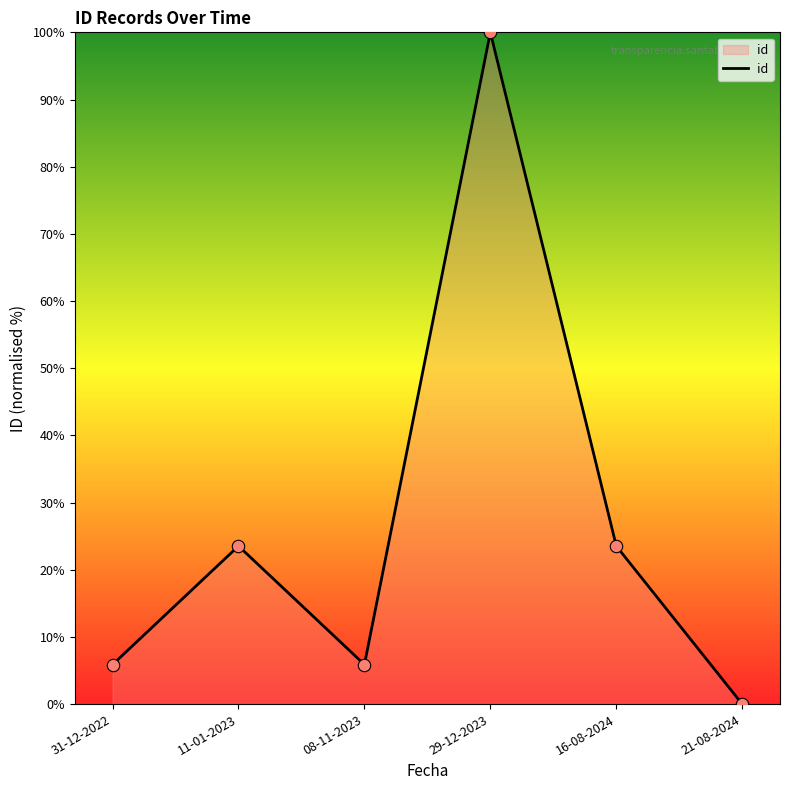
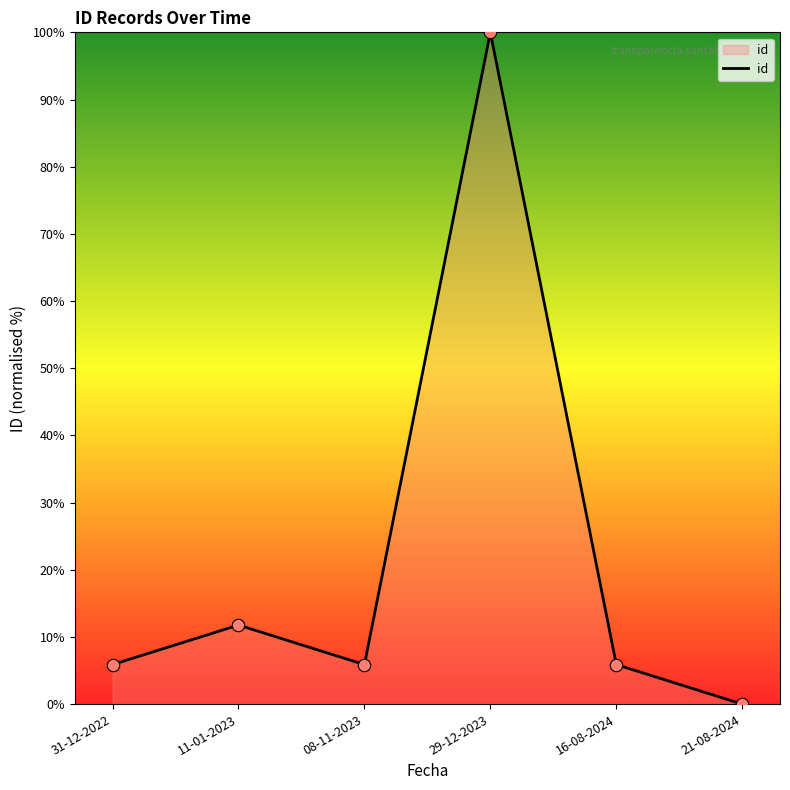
  {
    "31-12-2022": "6%",
-   "11-01-2023": "24%",
+   "11-01-2023": "12%",
    "08-11-2023": "6%",
    "29-12-2023": "100%",
-   "16-08-2024": "24%",
+   "16-08-2024": "6%",
    "21-08-2024": "0%"
  }
